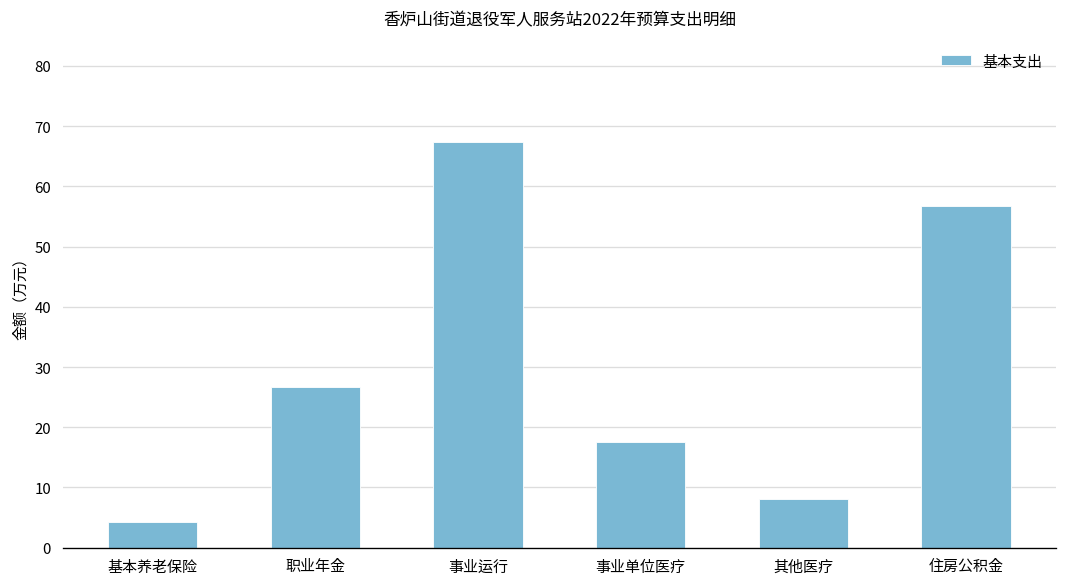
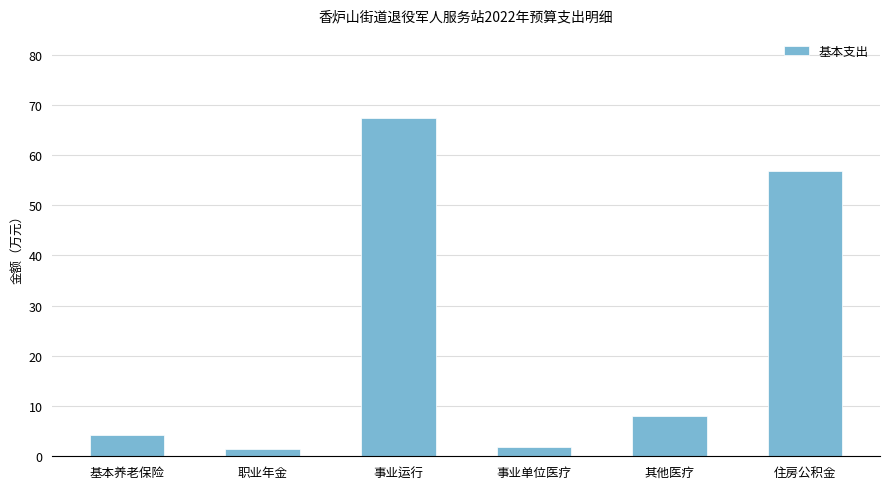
  {
    "基本养老保险": 4,
-   "职业年金": 27,
+   "职业年金": 1,
    "事业运行": 67,
-   "事业单位医疗": 17,
+   "事业单位医疗": 2,
    "其他医疗": 8,
    "住房公积金": 57
  }
